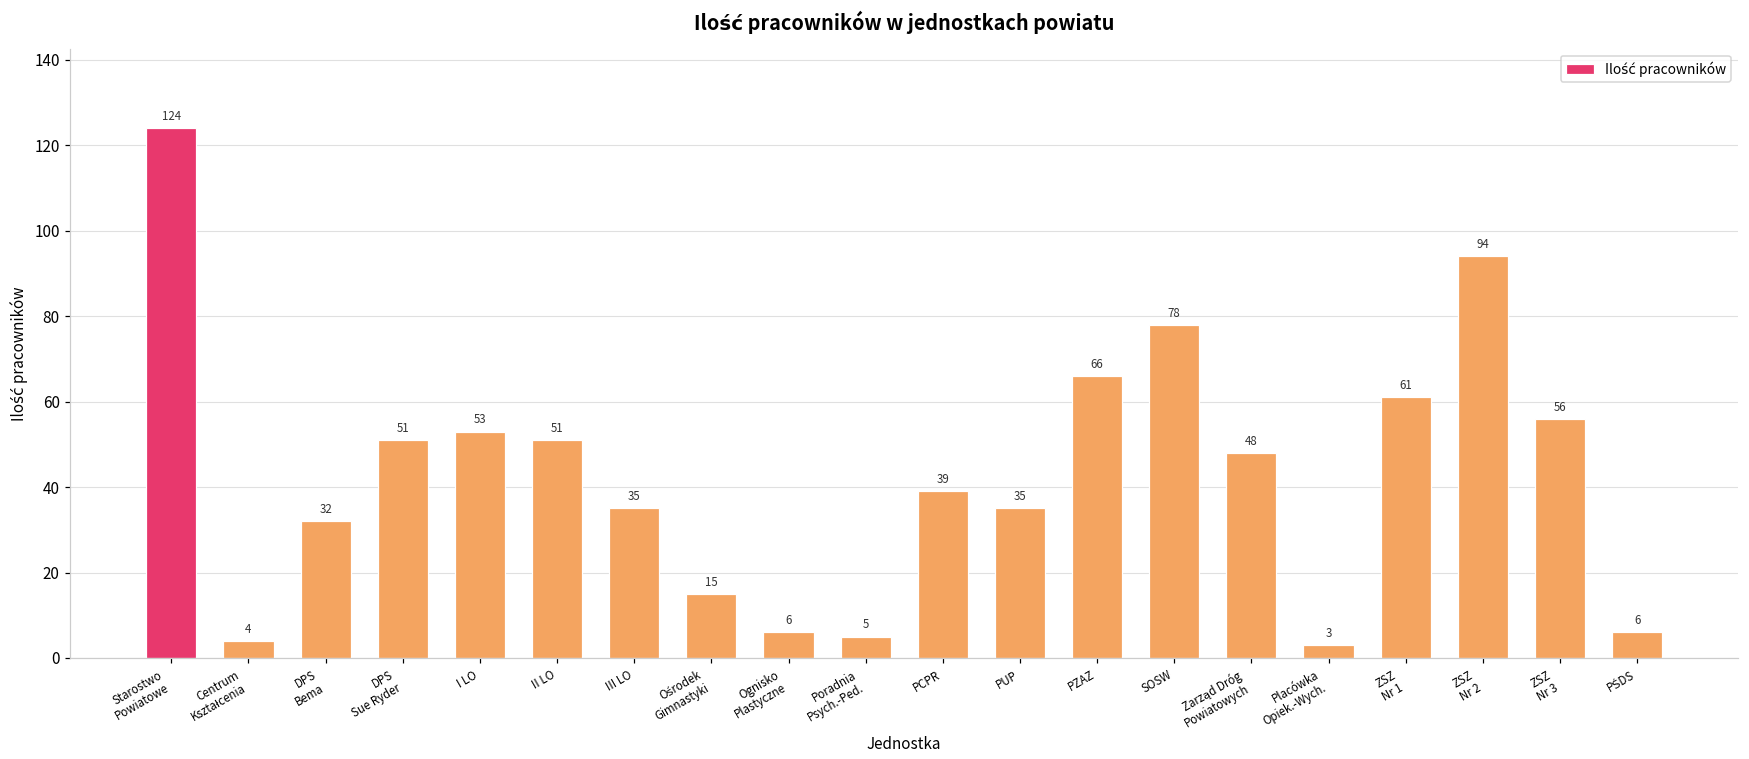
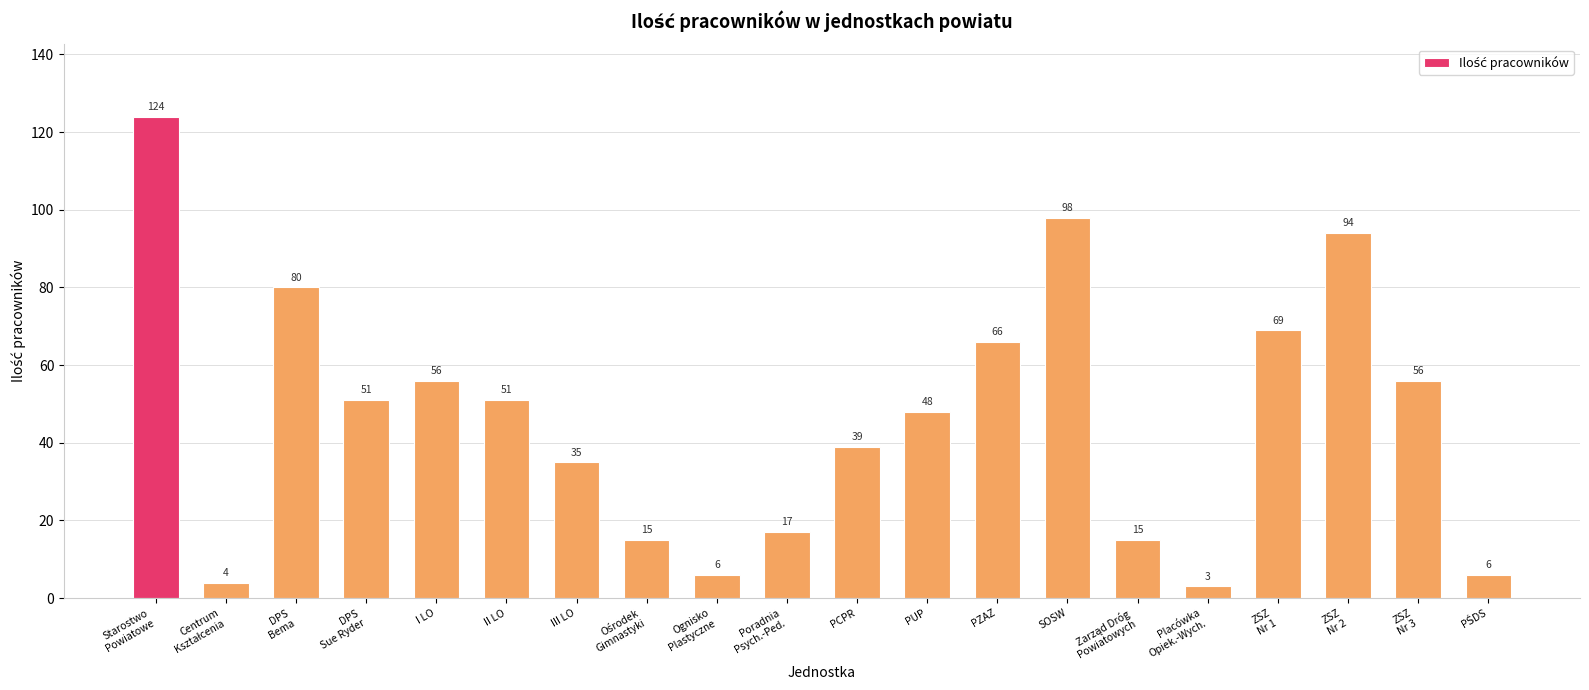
  {
    "Starostwo Powiatowe": 124,
    "Centrum Kształcenia": 4,
-   "DPS Bema": 32,
+   "DPS Bema": 80,
    "DPS Sue Ryder": 51,
-   "I LO": 53,
+   "I LO": 56,
    "II LO": 51,
    "III LO": 35,
    "Ośrodek Gimnastyki": 15,
    "Ognisko Plastyczne": 6,
-   "Poradnia Psych.-Ped.": 5,
+   "Poradnia Psych.-Ped.": 17,
    "PCPR": 39,
-   "PUP": 35,
+   "PUP": 48,
    "PZAZ": 66,
-   "SOSW": 78,
-   "Zarząd Dróg Powiatowych": 48,
+   "SOSW": 98,
+   "Zarząd Dróg Powiatowych": 15,
    "Placówka Opiek.-Wych.": 3,
-   "ZSZ Nr 1": 61,
+   "ZSZ Nr 1": 69,
    "ZSZ Nr 2": 94,
    "ZSZ Nr 3": 56,
    "PŚDS": 6
  }
